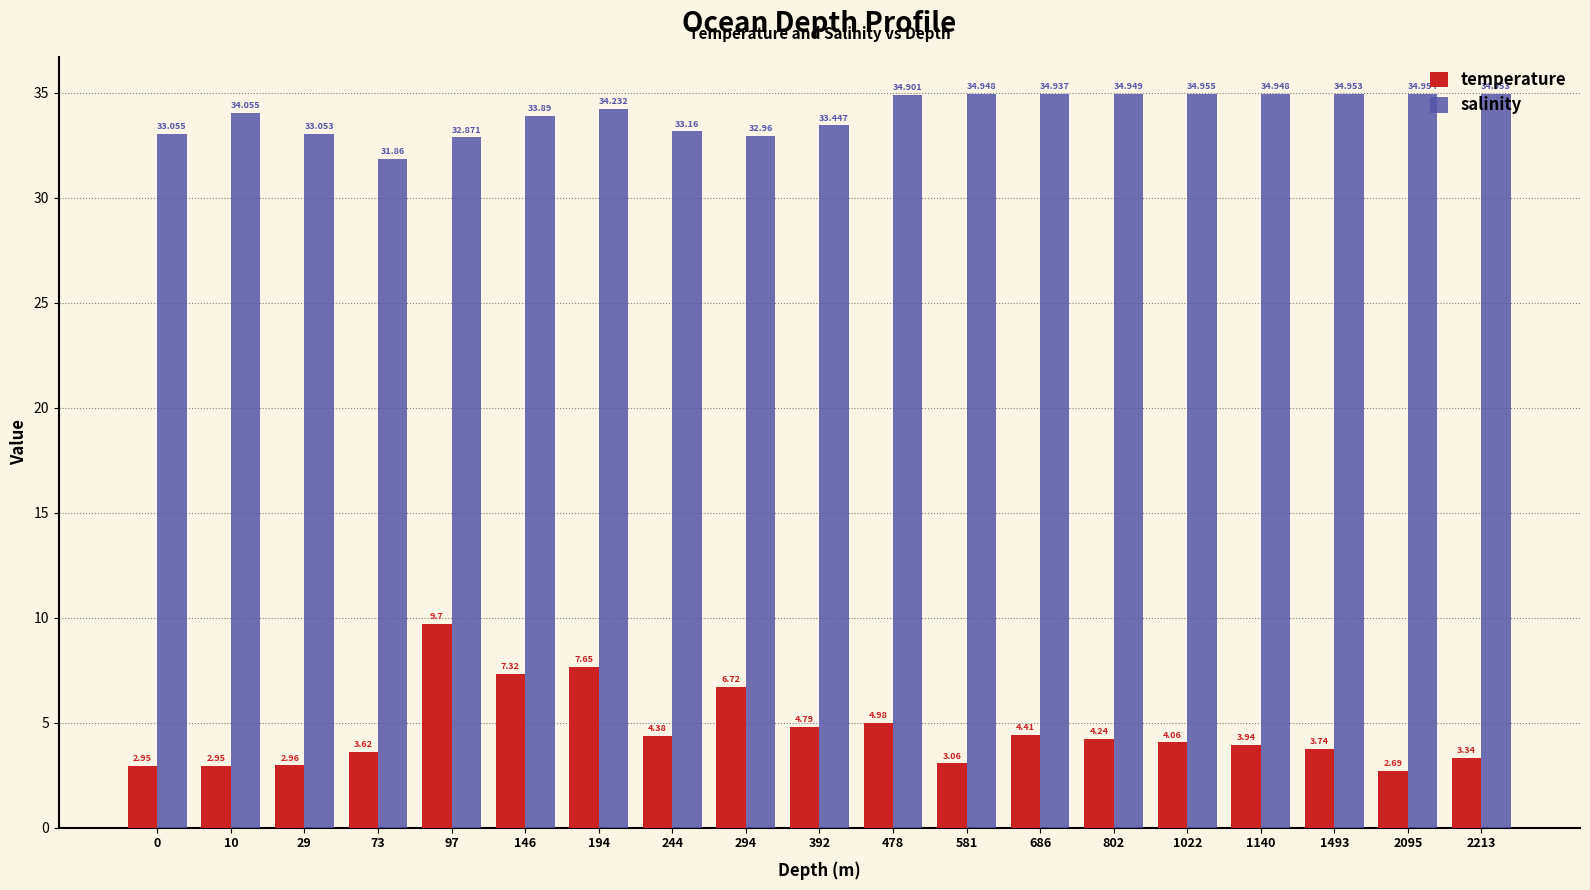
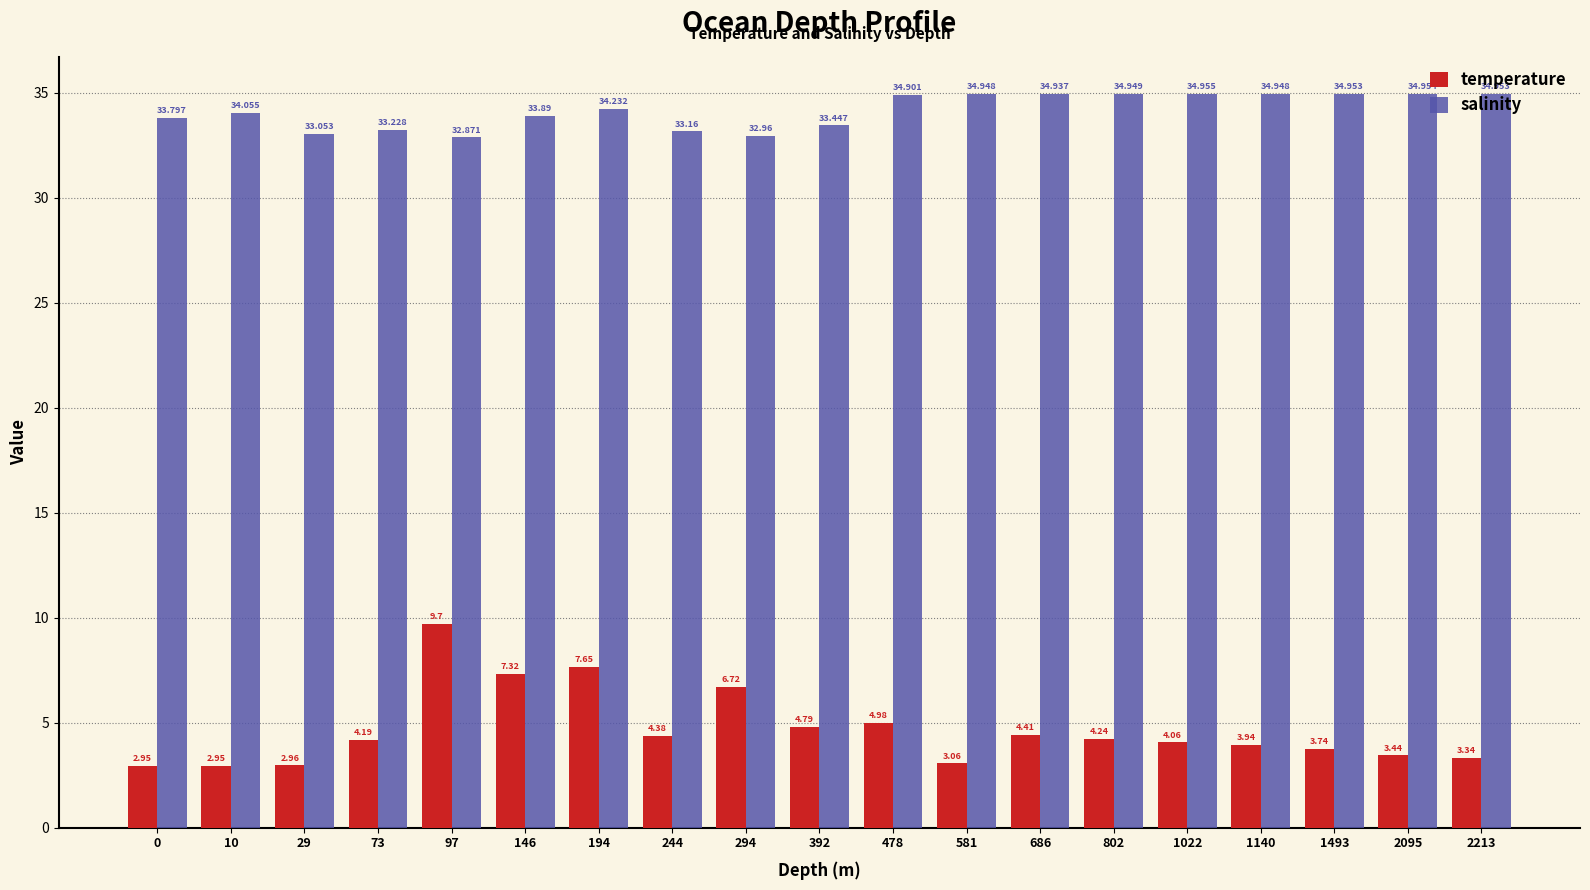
  {
    "temperature": {
      "0": 2.95,
      "10": 2.95,
      "29": 2.96,
-     "73": 3.62,
+     "73": 4.19,
      "97": 9.7,
      "146": 7.32,
      "194": 7.65,
      "244": 4.38,
      "294": 6.72,
      "392": 4.79,
      "478": 4.98,
      "581": 3.06,
      "686": 4.41,
      "802": 4.24,
      "1022": 4.06,
      "1140": 3.94,
      "1493": 3.74,
-     "2095": 2.69,
+     "2095": 3.44,
      "2213": 3.34
    },
    "salinity": {
-     "0": 33.055,
+     "0": 33.797,
      "10": 34.055,
      "29": 33.053,
-     "73": 31.86,
+     "73": 33.228,
      "97": 32.871,
      "146": 33.89,
      "194": 34.232,
      "244": 33.16,
      "294": 32.96,
      "392": 33.447,
      "478": 34.901,
      "581": 34.948,
      "686": 34.937,
      "802": 34.949,
      "1022": 34.955,
      "1140": 34.948,
      "1493": 34.953,
      "2095": 34.954,
      "2213": 34.953
    }
  }
